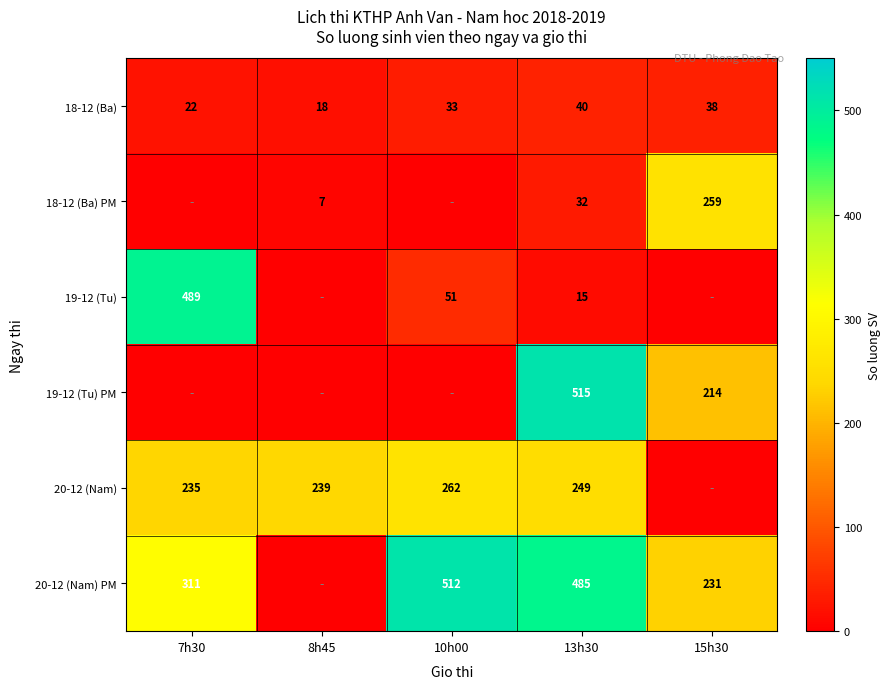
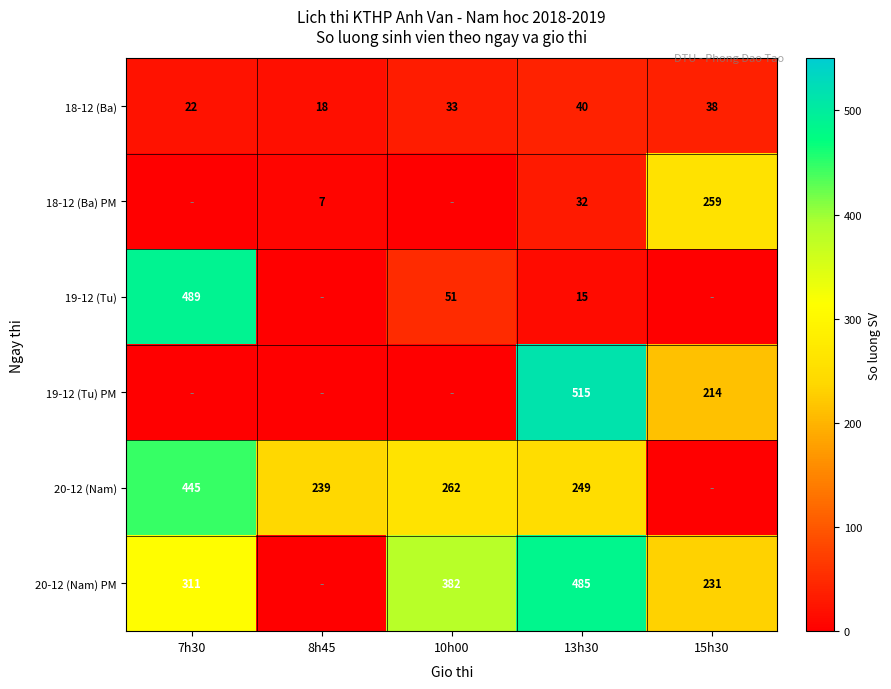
  {
    "18-12 (Ba)": {
      "7h30": 22,
      "8h45": 18,
      "10h00": 33,
      "13h30": 40,
      "15h30": 38
    },
    "18-12 (Ba) PM": {
      "8h45": 7,
      "13h30": 32,
      "15h30": 259
    },
    "19-12 (Tu)": {
      "7h30": 489,
      "10h00": 51,
      "13h30": 15
    },
    "19-12 (Tu) PM": {
      "13h30": 515,
      "15h30": 214
    },
    "20-12 (Nam)": {
-     "7h30": 235,
+     "7h30": 445,
      "8h45": 239,
      "10h00": 262,
      "13h30": 249
    },
    "20-12 (Nam) PM": {
      "7h30": 311,
-     "10h00": 512,
+     "10h00": 382,
      "13h30": 485,
      "15h30": 231
    }
  }
